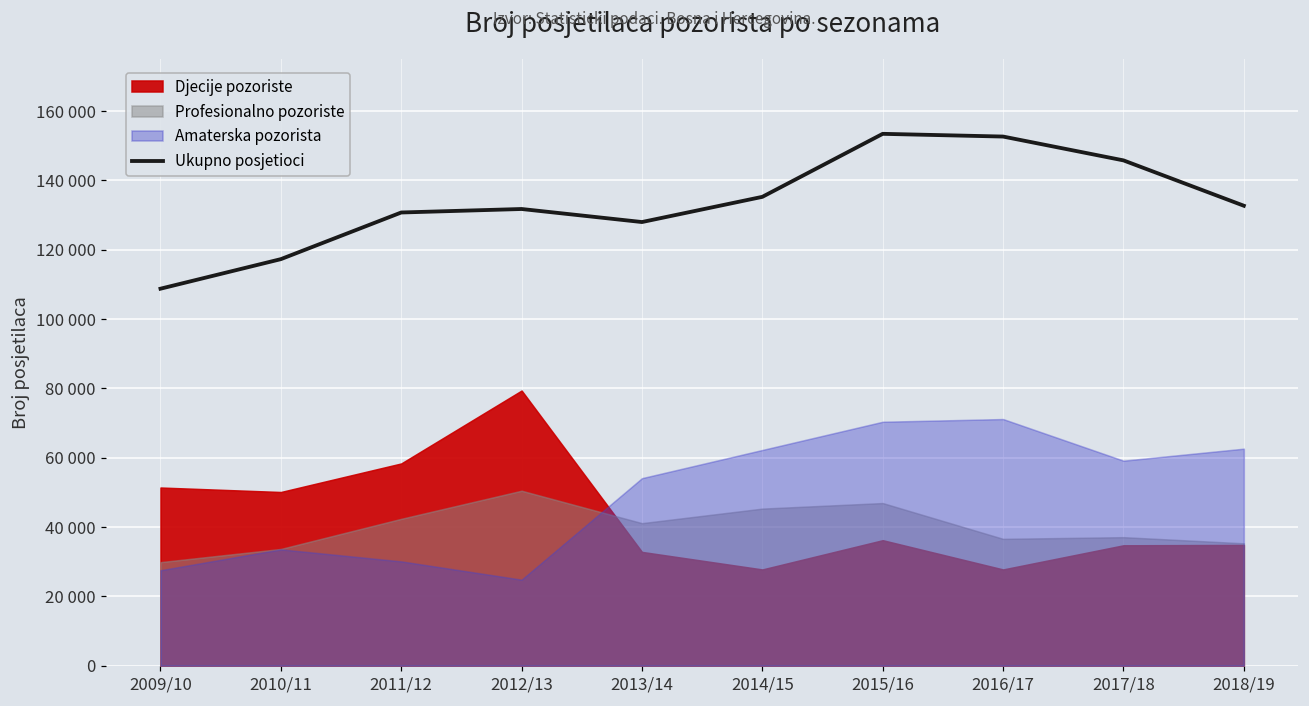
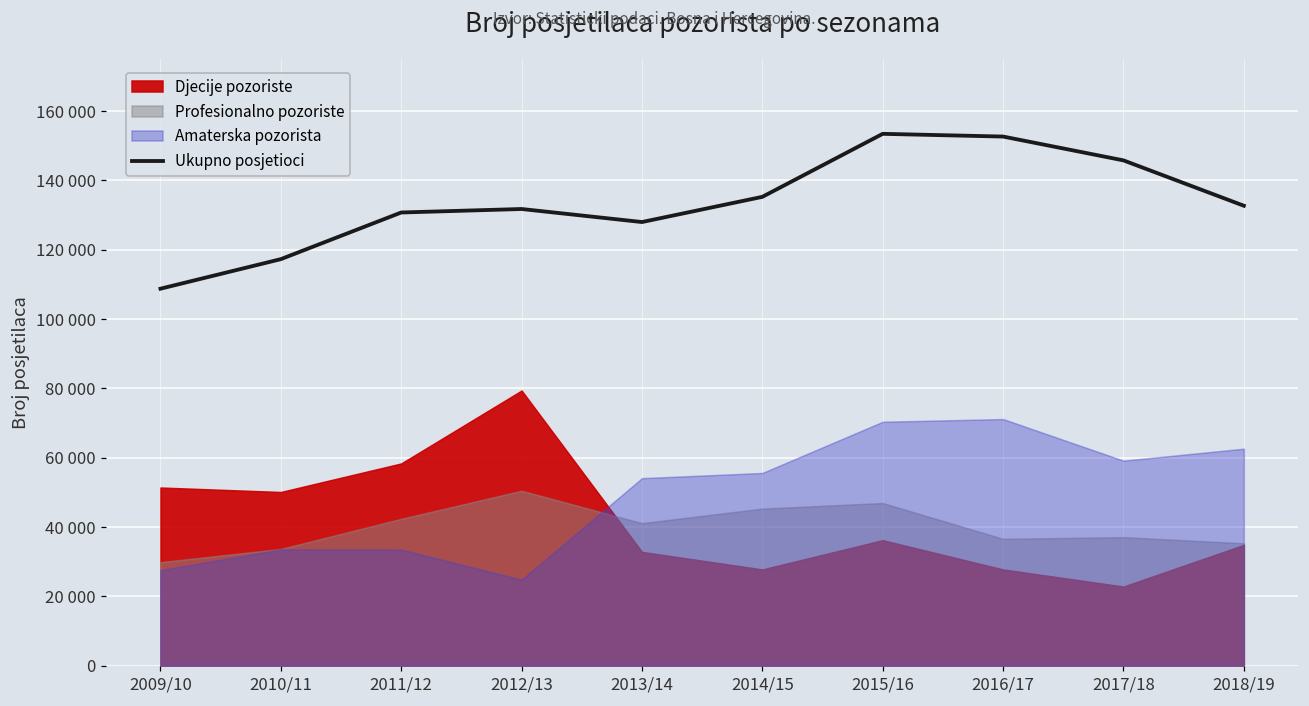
  {
    "Djecije pozoriste": {
      "2009/10": 51000,
      "2010/11": 50000,
      "2011/12": 58000,
      "2012/13": 79000,
      "2013/14": 33000,
      "2014/15": 28000,
      "2015/16": 36000,
      "2016/17": 28000,
-     "2017/18": 35000
+     "2017/18": 23000
    },
    "Profesionalno pozoriste": {
      "2009/10": 30000,
      "2011/12": 42000,
      "2012/13": 50000,
      "2013/14": 41000,
      "2014/15": 45000,
      "2015/16": 47000,
      "2016/17": 37000,
      "2017/18": 37000
    },
    "Amaterska pozorista": {
      "2009/10": 28000,
-     "2011/12": 30000,
+     "2011/12": 34000,
      "2012/13": 25000,
      "2013/14": 54000,
-     "2014/15": 62000,
+     "2014/15": 56000,
      "2015/16": 70000,
      "2016/17": 71000,
      "2017/18": 59000,
      "2018/19": 63000
    },
    "Ukupno posjetioci": {
      "2009/10": 109000,
      "2010/11": 117000,
      "2011/12": 131000,
      "2012/13": 132000,
      "2013/14": 128000,
      "2014/15": 135000,
      "2015/16": 153000,
      "2016/17": 153000,
      "2017/18": 146000,
      "2018/19": 133000
    }
  }
